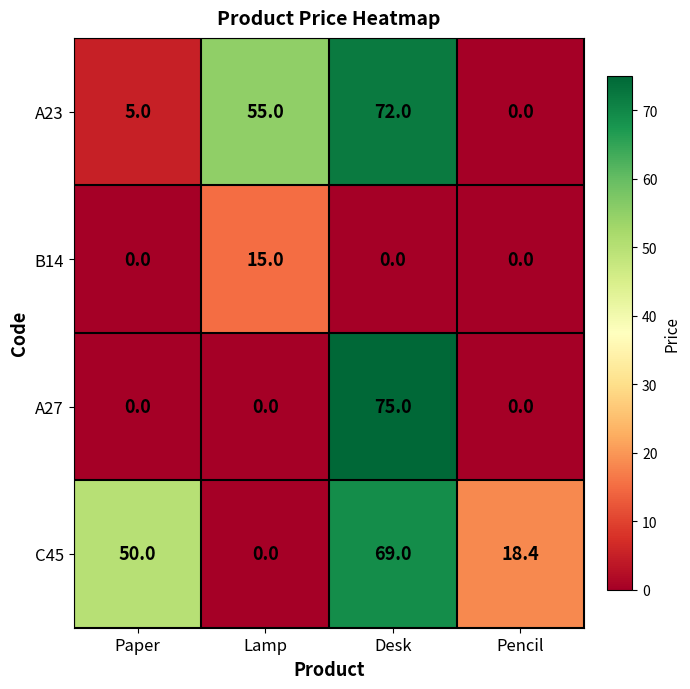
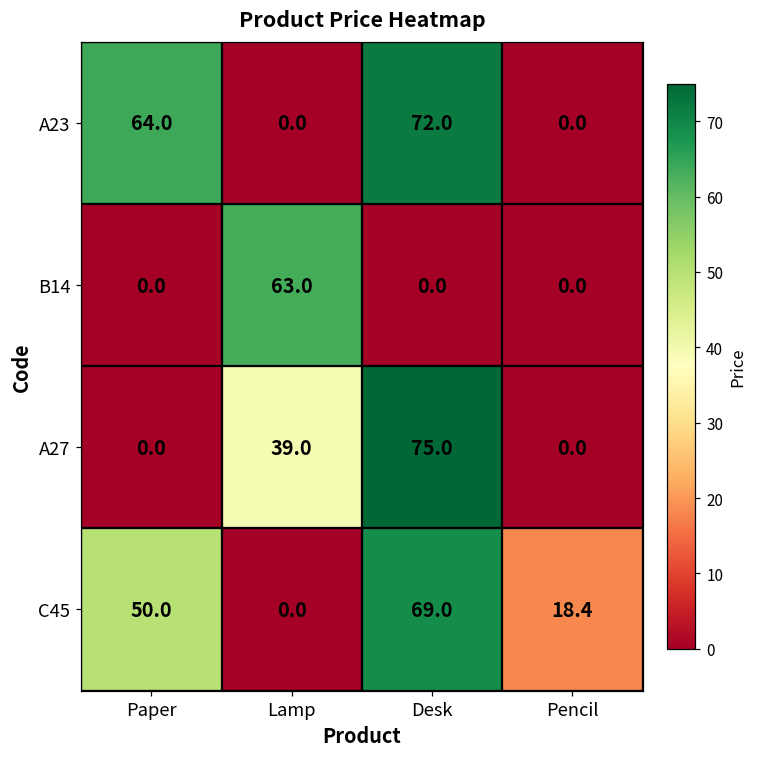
  {
    "A23": {
-     "Paper": 5.0,
-     "Lamp": 55.0,
+     "Paper": 64.0,
+     "Lamp": 0.0,
      "Desk": 72.0,
      "Pencil": 0.0
    },
    "B14": {
      "Paper": 0.0,
-     "Lamp": 15.0,
+     "Lamp": 63.0,
      "Desk": 0.0,
      "Pencil": 0.0
    },
    "A27": {
      "Paper": 0.0,
-     "Lamp": 0.0,
+     "Lamp": 39.0,
      "Desk": 75.0,
      "Pencil": 0.0
    },
    "C45": {
      "Paper": 50.0,
      "Lamp": 0.0,
      "Desk": 69.0,
      "Pencil": 18.4
    }
  }
